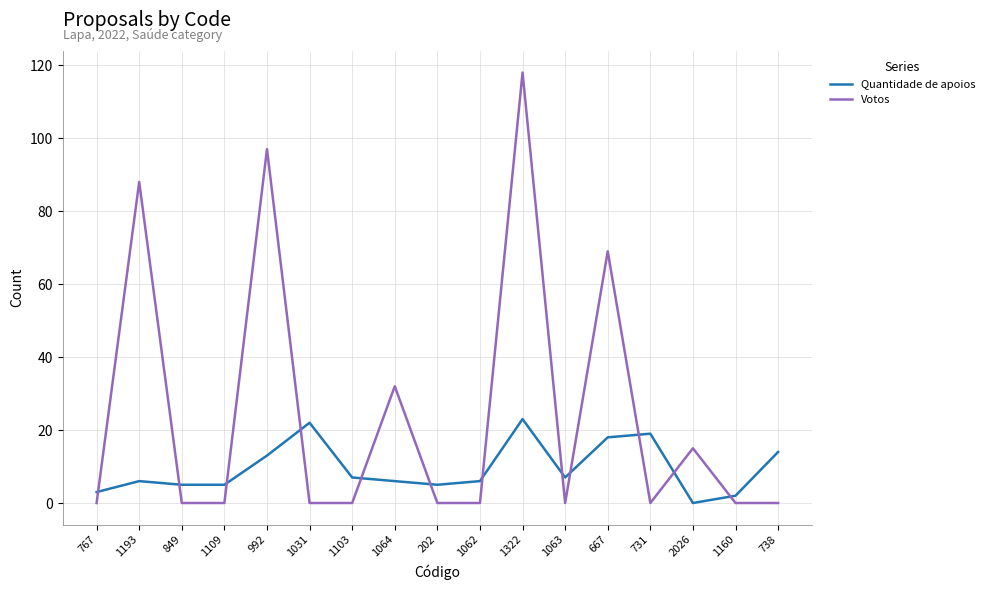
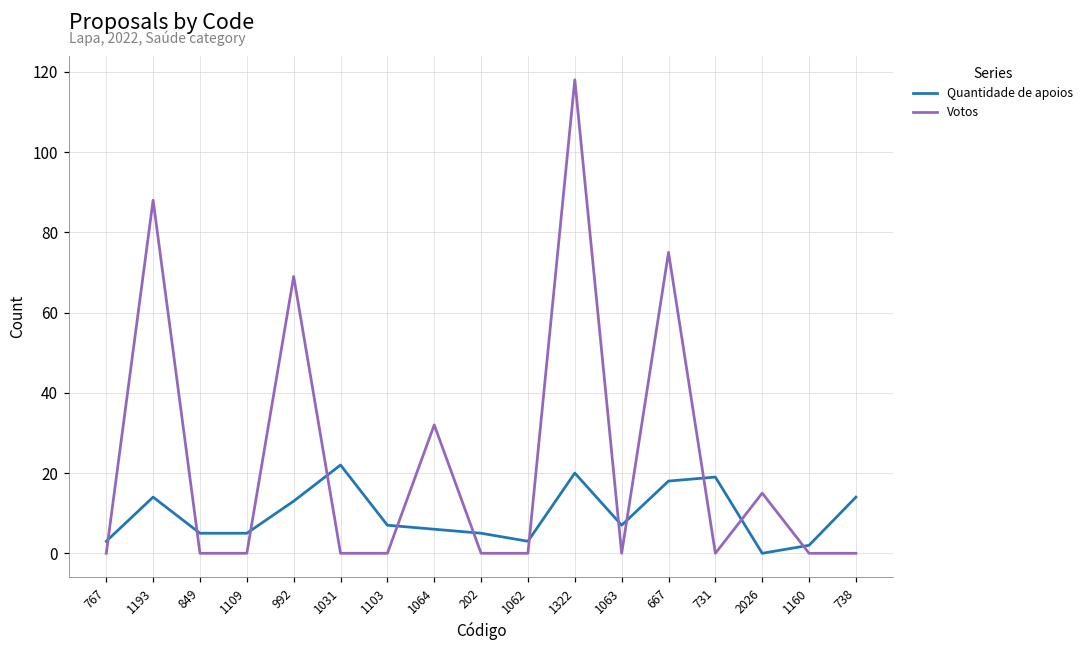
  {
    "Quantidade de apoios": {
      "767": 3,
-     "1193": 6,
+     "1193": 14,
      "849": 5,
      "1109": 5,
      "992": 13,
      "1031": 22,
      "1103": 7,
      "1064": 6,
      "202": 5,
-     "1062": 6,
-     "1322": 23,
+     "1062": 3,
+     "1322": 20,
      "1063": 7,
      "667": 18,
      "731": 19,
      "2026": 0,
      "1160": 2,
      "738": 14
    },
    "Votos": {
      "767": 0,
      "1193": 88,
      "849": 0,
      "1109": 0,
-     "992": 97,
+     "992": 69,
      "1031": 0,
      "1103": 0,
      "1064": 32,
      "202": 0,
      "1062": 0,
      "1322": 118,
      "1063": 0,
-     "667": 69,
+     "667": 75,
      "731": 0,
      "2026": 15,
      "1160": 0,
      "738": 0
    }
  }
